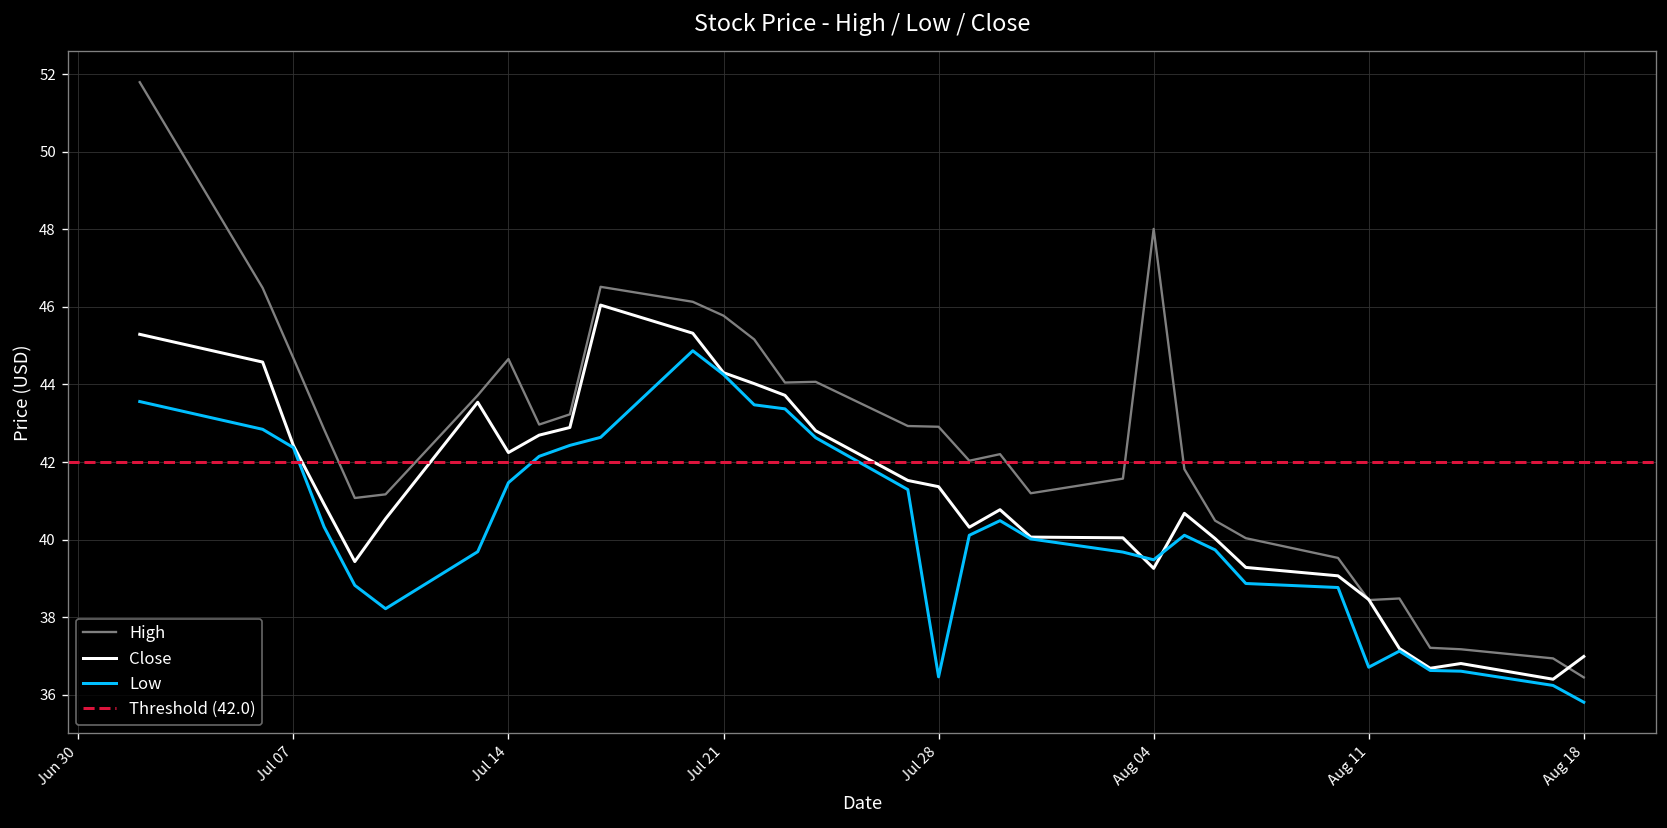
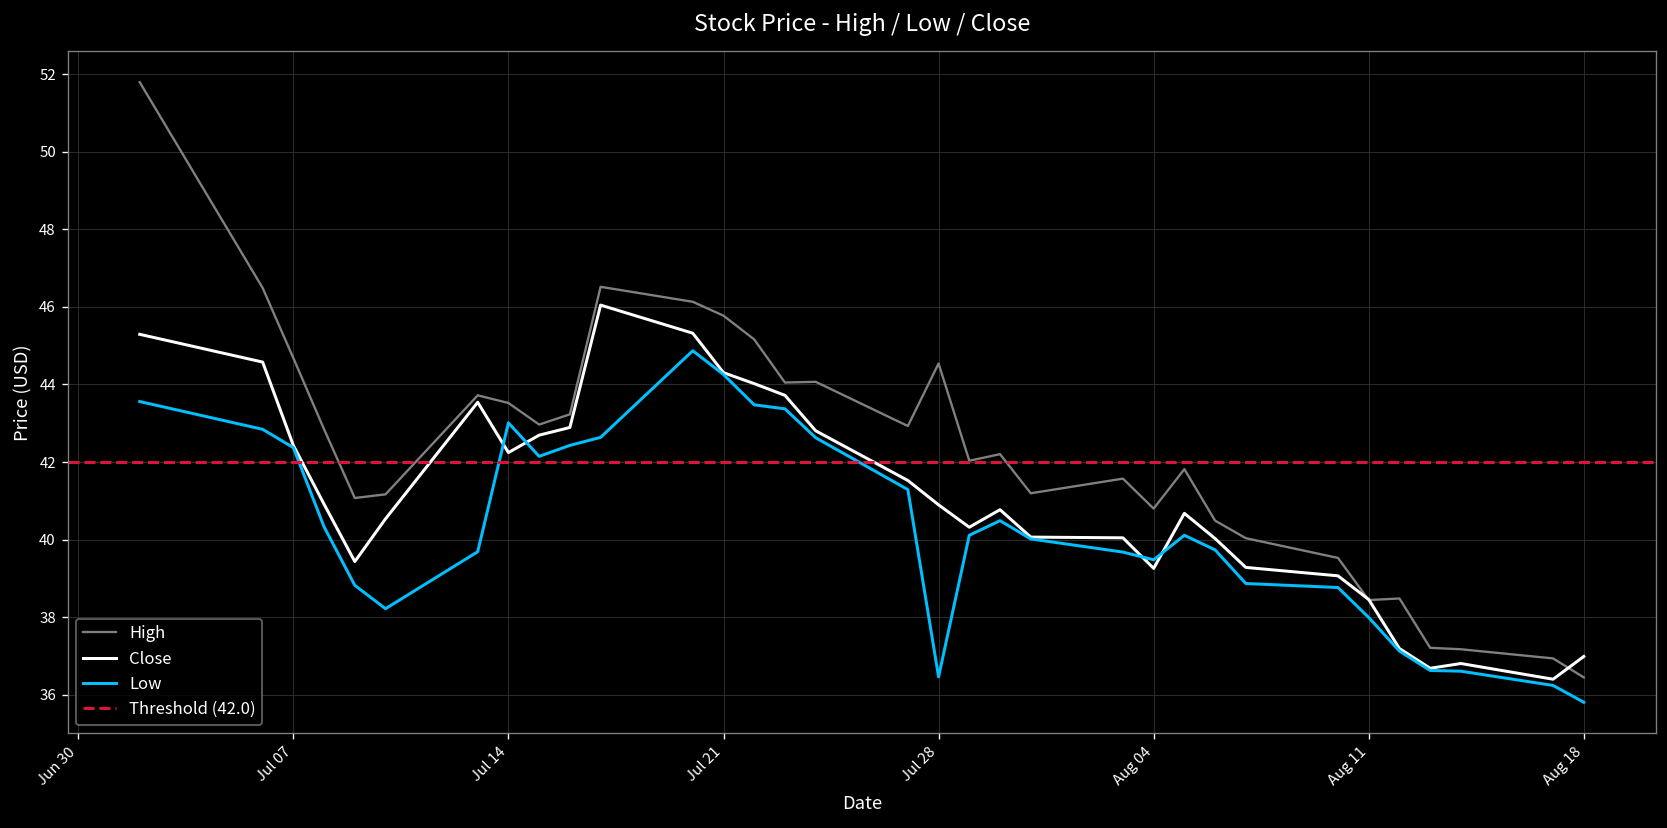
  {
    "High": {
      "Jul 07": 44.7,
-     "Jul 14": 44.7,
+     "Jul 14": 43.5,
      "Jul 21": 45.8,
-     "Jul 28": 42.9,
-     "Aug 04": 48.0,
+     "Jul 28": 44.5,
+     "Aug 04": 40.8,
      "Aug 18": 36.5
    },
    "Close": {
      "Jul 14": 42.2,
-     "Jul 28": 41.4,
+     "Jul 28": 40.9,
      "Aug 04": 39.3,
      "Aug 18": 37.0
    },
    "Low": {
-     "Jul 14": 41.5,
+     "Jul 14": 43.0,
      "Jul 28": 36.5,
      "Aug 04": 39.5,
-     "Aug 11": 36.7,
+     "Aug 11": 38.0,
      "Aug 18": 35.8
    }
  }
